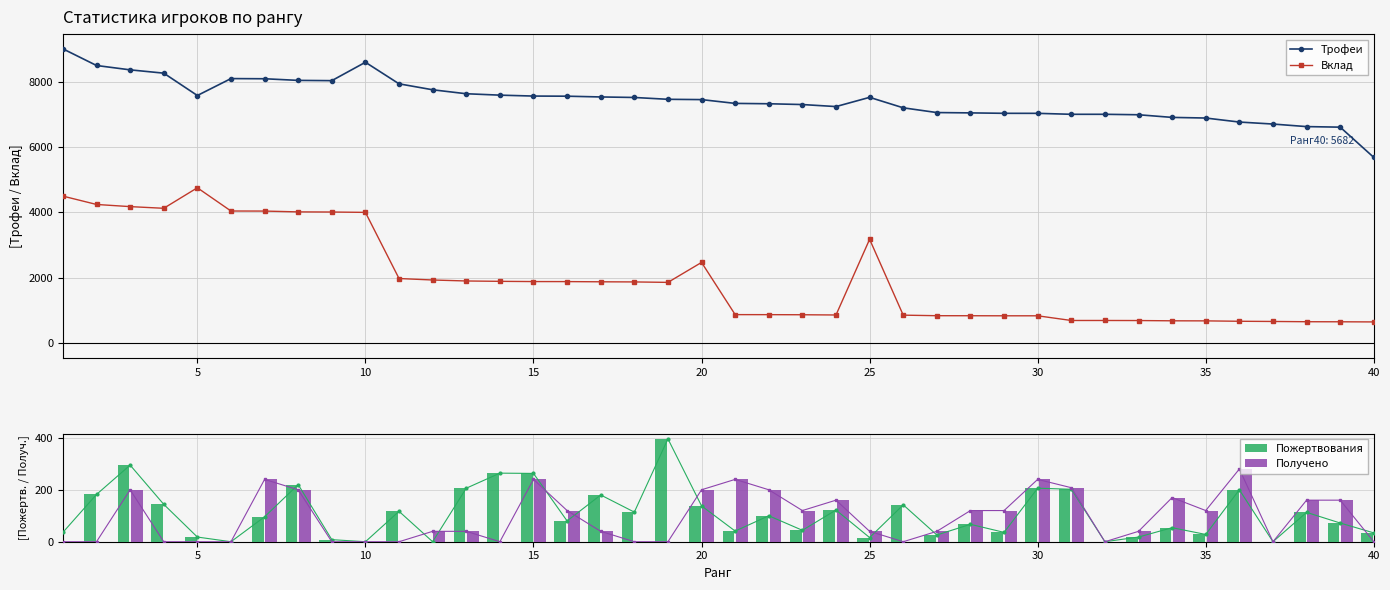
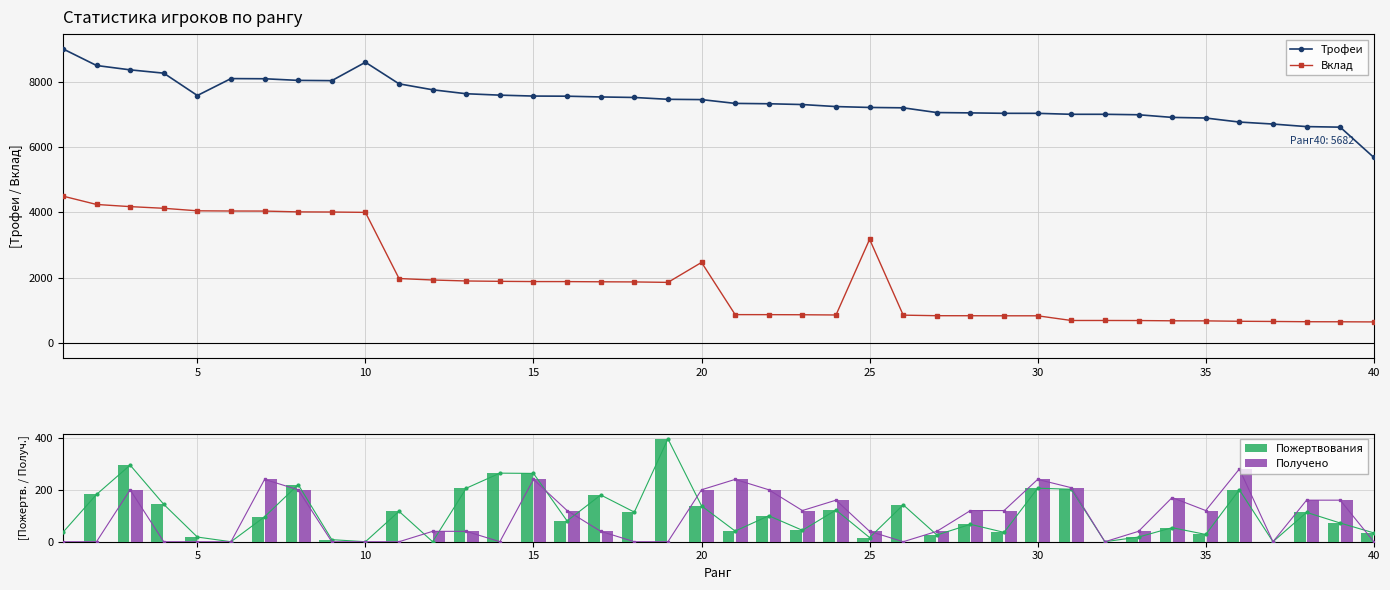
  {
    "Статистика игроков по рангу": {
      "Трофеи": {
        "5": 7600,
        "10": 8600,
        "15": 7600,
        "20": 7400,
-       "25": 7500,
+       "25": 7200,
        "30": 7000,
        "35": 6900
      },
      "Вклад": {
-       "5": 4800,
+       "5": 4100,
        "10": 4000,
        "15": 1900,
        "20": 2500,
        "25": 3200,
        "30": 800,
        "35": 700,
        "40": 700
      }
    }
  }
